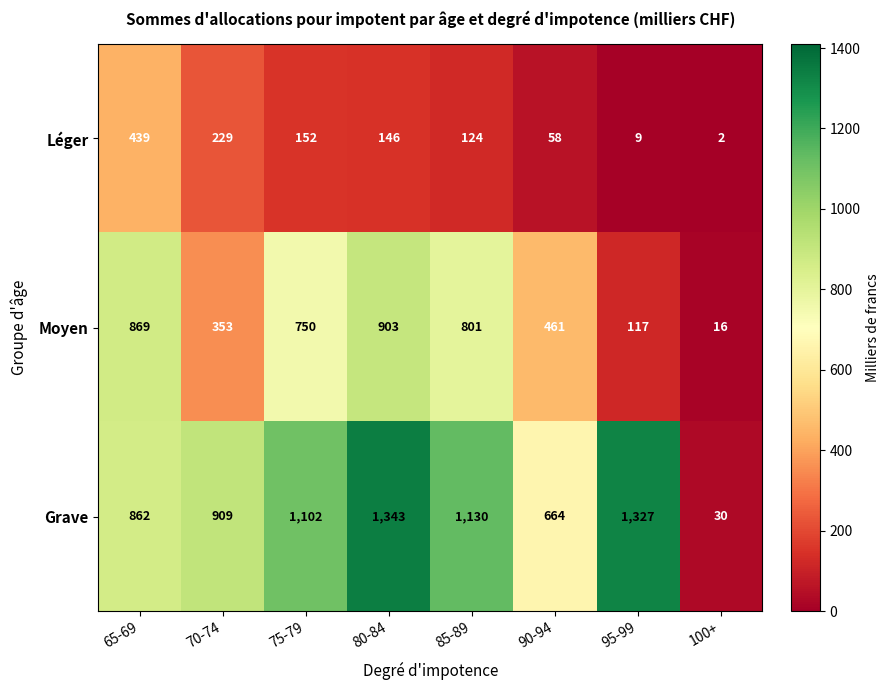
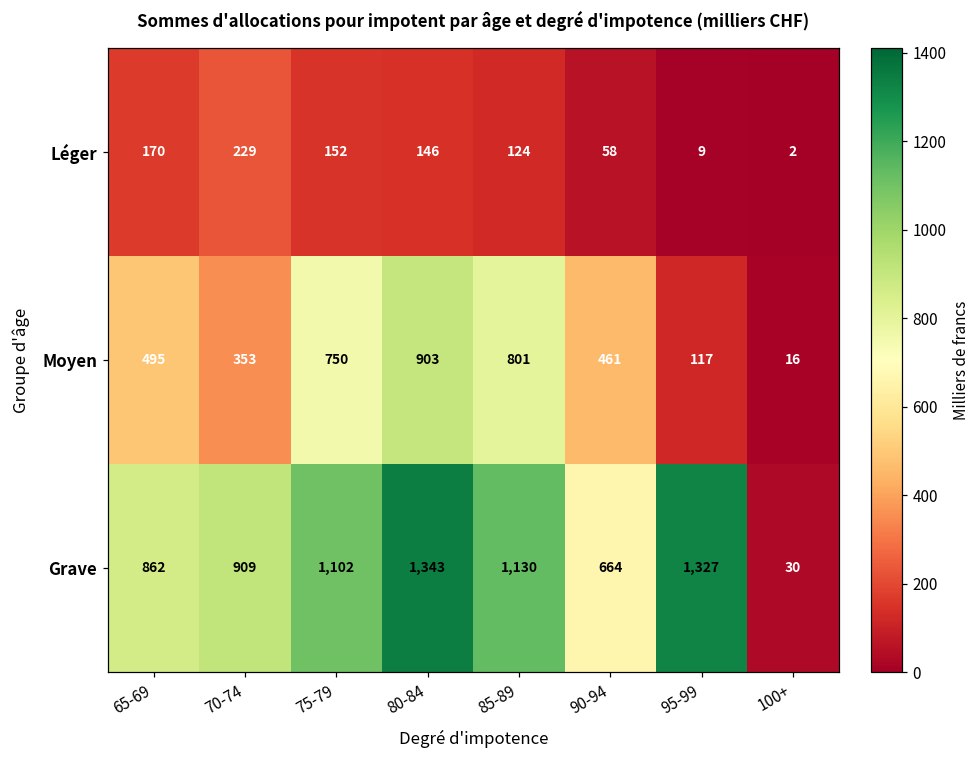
  {
    "Léger": {
-     "65-69": "439",
+     "65-69": "170",
      "70-74": "229",
      "75-79": "152",
      "80-84": "146",
      "85-89": "124",
      "90-94": "58",
      "95-99": "9",
      "100+": "2"
    },
    "Moyen": {
-     "65-69": "869",
+     "65-69": "495",
      "70-74": "353",
      "75-79": "750",
      "80-84": "903",
      "85-89": "801",
      "90-94": "461",
      "95-99": "117",
      "100+": "16"
    },
    "Grave": {
      "65-69": "862",
      "70-74": "909",
      "75-79": "1,102",
      "80-84": "1,343",
      "85-89": "1,130",
      "90-94": "664",
      "95-99": "1,327",
      "100+": "30"
    }
  }
